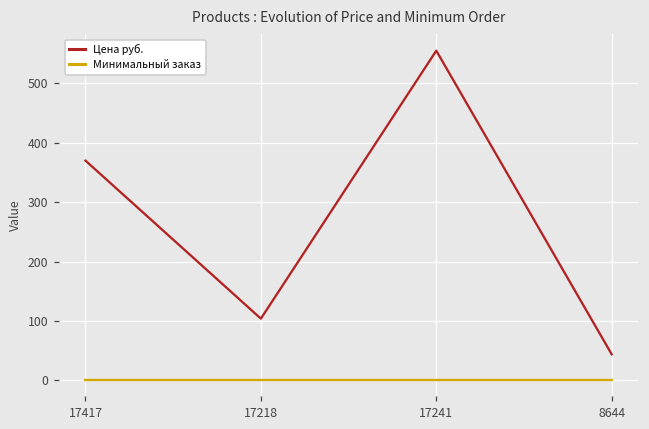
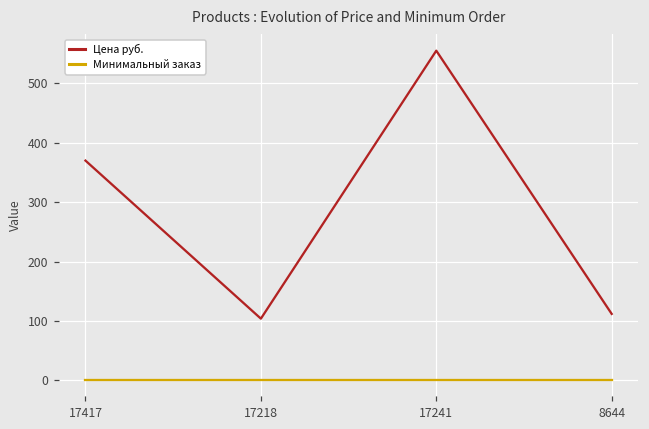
  {
    "Цена руб.": {
      "17417": 370,
      "17218": 100,
      "17241": 560,
-     "8644": 40
+     "8644": 110
    },
    "Минимальный заказ": {
      "17417": 0,
      "17218": 0,
      "17241": 0,
      "8644": 0
    }
  }
